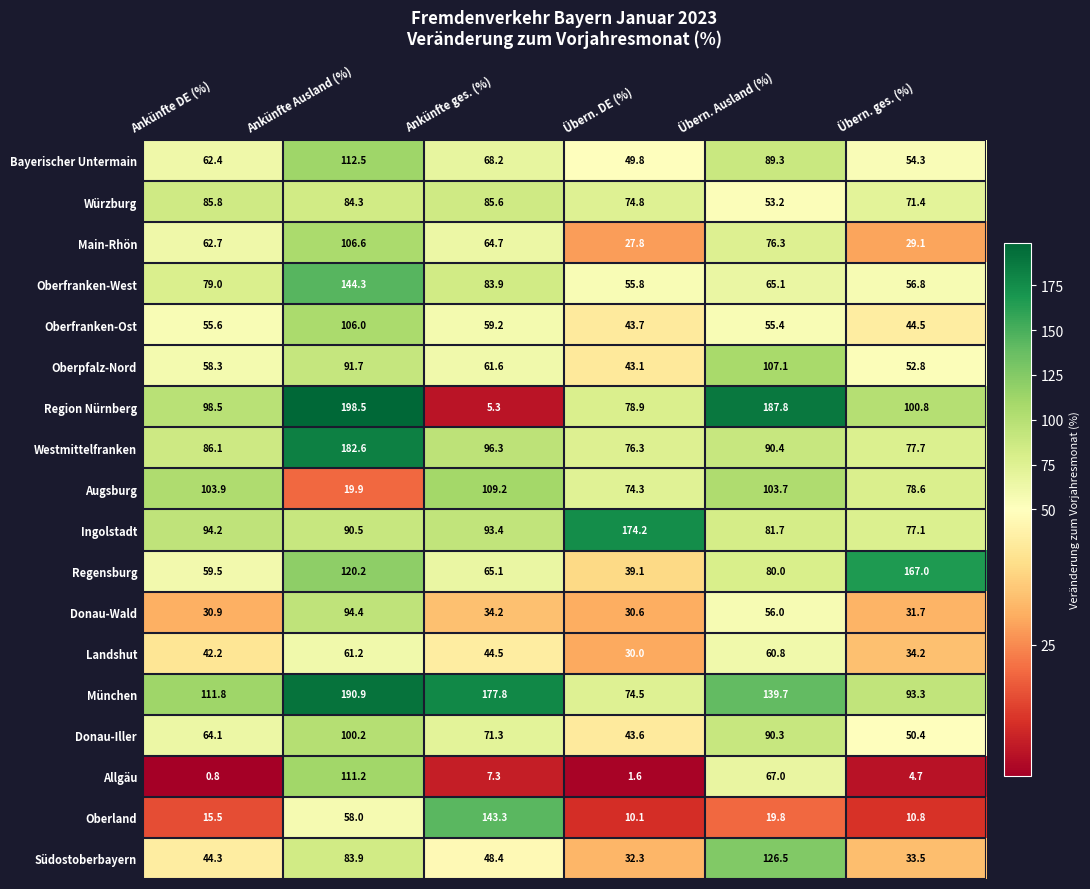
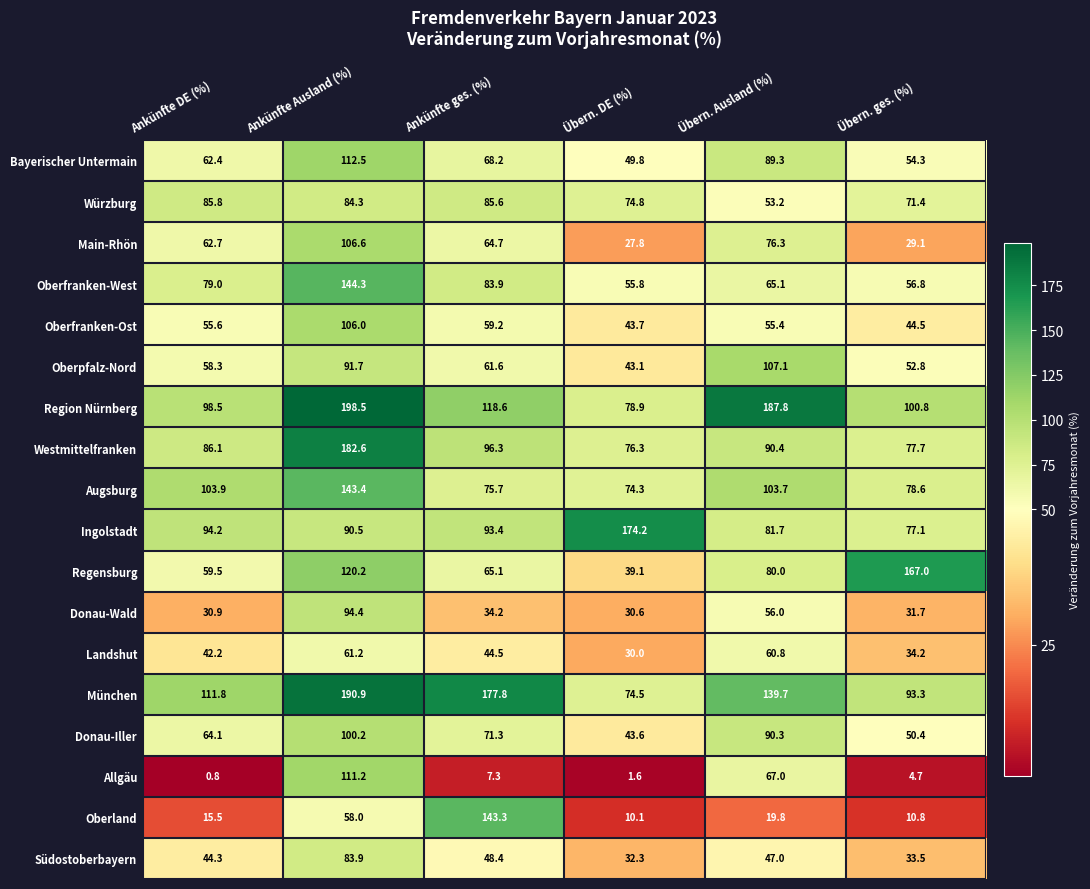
  {
    "Bayerischer Untermain": {
      "Ankünfte DE (%)": 62.4,
      "Ankünfte Ausland (%)": 112.5,
      "Ankünfte ges. (%)": 68.2,
      "Übern. DE (%)": 49.8,
      "Übern. Ausland (%)": 89.3,
      "Übern. ges. (%)": 54.3
    },
    "Würzburg": {
      "Ankünfte DE (%)": 85.8,
      "Ankünfte Ausland (%)": 84.3,
      "Ankünfte ges. (%)": 85.6,
      "Übern. DE (%)": 74.8,
      "Übern. Ausland (%)": 53.2,
      "Übern. ges. (%)": 71.4
    },
    "Main-Rhön": {
      "Ankünfte DE (%)": 62.7,
      "Ankünfte Ausland (%)": 106.6,
      "Ankünfte ges. (%)": 64.7,
      "Übern. DE (%)": 27.8,
      "Übern. Ausland (%)": 76.3,
      "Übern. ges. (%)": 29.1
    },
    "Oberfranken-West": {
      "Ankünfte DE (%)": 79.0,
      "Ankünfte Ausland (%)": 144.3,
      "Ankünfte ges. (%)": 83.9,
      "Übern. DE (%)": 55.8,
      "Übern. Ausland (%)": 65.1,
      "Übern. ges. (%)": 56.8
    },
    "Oberfranken-Ost": {
      "Ankünfte DE (%)": 55.6,
      "Ankünfte Ausland (%)": 106.0,
      "Ankünfte ges. (%)": 59.2,
      "Übern. DE (%)": 43.7,
      "Übern. Ausland (%)": 55.4,
      "Übern. ges. (%)": 44.5
    },
    "Oberpfalz-Nord": {
      "Ankünfte DE (%)": 58.3,
      "Ankünfte Ausland (%)": 91.7,
      "Ankünfte ges. (%)": 61.6,
      "Übern. DE (%)": 43.1,
      "Übern. Ausland (%)": 107.1,
      "Übern. ges. (%)": 52.8
    },
    "Region Nürnberg": {
      "Ankünfte DE (%)": 98.5,
      "Ankünfte Ausland (%)": 198.5,
-     "Ankünfte ges. (%)": 5.3,
+     "Ankünfte ges. (%)": 118.6,
      "Übern. DE (%)": 78.9,
      "Übern. Ausland (%)": 187.8,
      "Übern. ges. (%)": 100.8
    },
    "Westmittelfranken": {
      "Ankünfte DE (%)": 86.1,
      "Ankünfte Ausland (%)": 182.6,
      "Ankünfte ges. (%)": 96.3,
      "Übern. DE (%)": 76.3,
      "Übern. Ausland (%)": 90.4,
      "Übern. ges. (%)": 77.7
    },
    "Augsburg": {
      "Ankünfte DE (%)": 103.9,
-     "Ankünfte Ausland (%)": 19.9,
-     "Ankünfte ges. (%)": 109.2,
+     "Ankünfte Ausland (%)": 143.4,
+     "Ankünfte ges. (%)": 75.7,
      "Übern. DE (%)": 74.3,
      "Übern. Ausland (%)": 103.7,
      "Übern. ges. (%)": 78.6
    },
    "Ingolstadt": {
      "Ankünfte DE (%)": 94.2,
      "Ankünfte Ausland (%)": 90.5,
      "Ankünfte ges. (%)": 93.4,
      "Übern. DE (%)": 174.2,
      "Übern. Ausland (%)": 81.7,
      "Übern. ges. (%)": 77.1
    },
    "Regensburg": {
      "Ankünfte DE (%)": 59.5,
      "Ankünfte Ausland (%)": 120.2,
      "Ankünfte ges. (%)": 65.1,
      "Übern. DE (%)": 39.1,
      "Übern. Ausland (%)": 80.0,
      "Übern. ges. (%)": 167.0
    },
    "Donau-Wald": {
      "Ankünfte DE (%)": 30.9,
      "Ankünfte Ausland (%)": 94.4,
      "Ankünfte ges. (%)": 34.2,
      "Übern. DE (%)": 30.6,
      "Übern. Ausland (%)": 56.0,
      "Übern. ges. (%)": 31.7
    },
    "Landshut": {
      "Ankünfte DE (%)": 42.2,
      "Ankünfte Ausland (%)": 61.2,
      "Ankünfte ges. (%)": 44.5,
      "Übern. DE (%)": 30.0,
      "Übern. Ausland (%)": 60.8,
      "Übern. ges. (%)": 34.2
    },
    "München": {
      "Ankünfte DE (%)": 111.8,
      "Ankünfte Ausland (%)": 190.9,
      "Ankünfte ges. (%)": 177.8,
      "Übern. DE (%)": 74.5,
      "Übern. Ausland (%)": 139.7,
      "Übern. ges. (%)": 93.3
    },
    "Donau-Iller": {
      "Ankünfte DE (%)": 64.1,
      "Ankünfte Ausland (%)": 100.2,
      "Ankünfte ges. (%)": 71.3,
      "Übern. DE (%)": 43.6,
      "Übern. Ausland (%)": 90.3,
      "Übern. ges. (%)": 50.4
    },
    "Allgäu": {
      "Ankünfte DE (%)": 0.8,
      "Ankünfte Ausland (%)": 111.2,
      "Ankünfte ges. (%)": 7.3,
      "Übern. DE (%)": 1.6,
      "Übern. Ausland (%)": 67.0,
      "Übern. ges. (%)": 4.7
    },
    "Oberland": {
      "Ankünfte DE (%)": 15.5,
      "Ankünfte Ausland (%)": 58.0,
      "Ankünfte ges. (%)": 143.3,
      "Übern. DE (%)": 10.1,
      "Übern. Ausland (%)": 19.8,
      "Übern. ges. (%)": 10.8
    },
    "Südostoberbayern": {
      "Ankünfte DE (%)": 44.3,
      "Ankünfte Ausland (%)": 83.9,
      "Ankünfte ges. (%)": 48.4,
      "Übern. DE (%)": 32.3,
-     "Übern. Ausland (%)": 126.5,
+     "Übern. Ausland (%)": 47.0,
      "Übern. ges. (%)": 33.5
    }
  }
